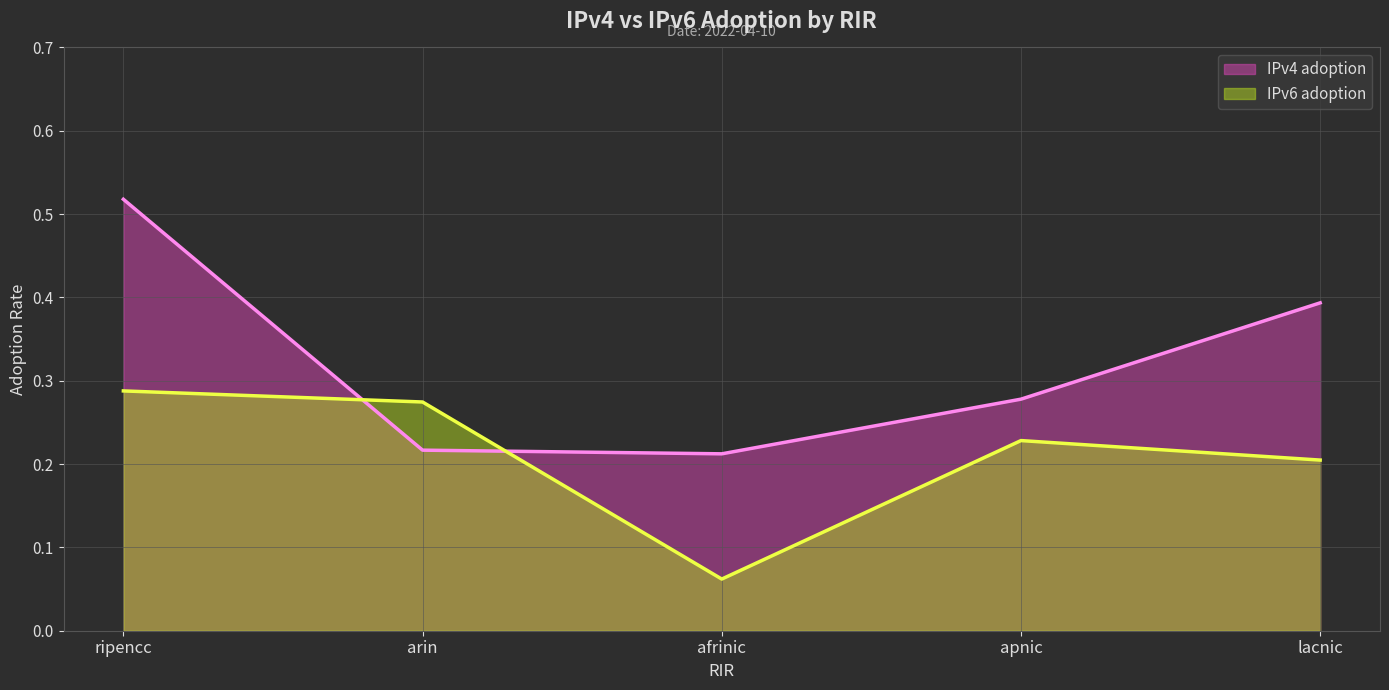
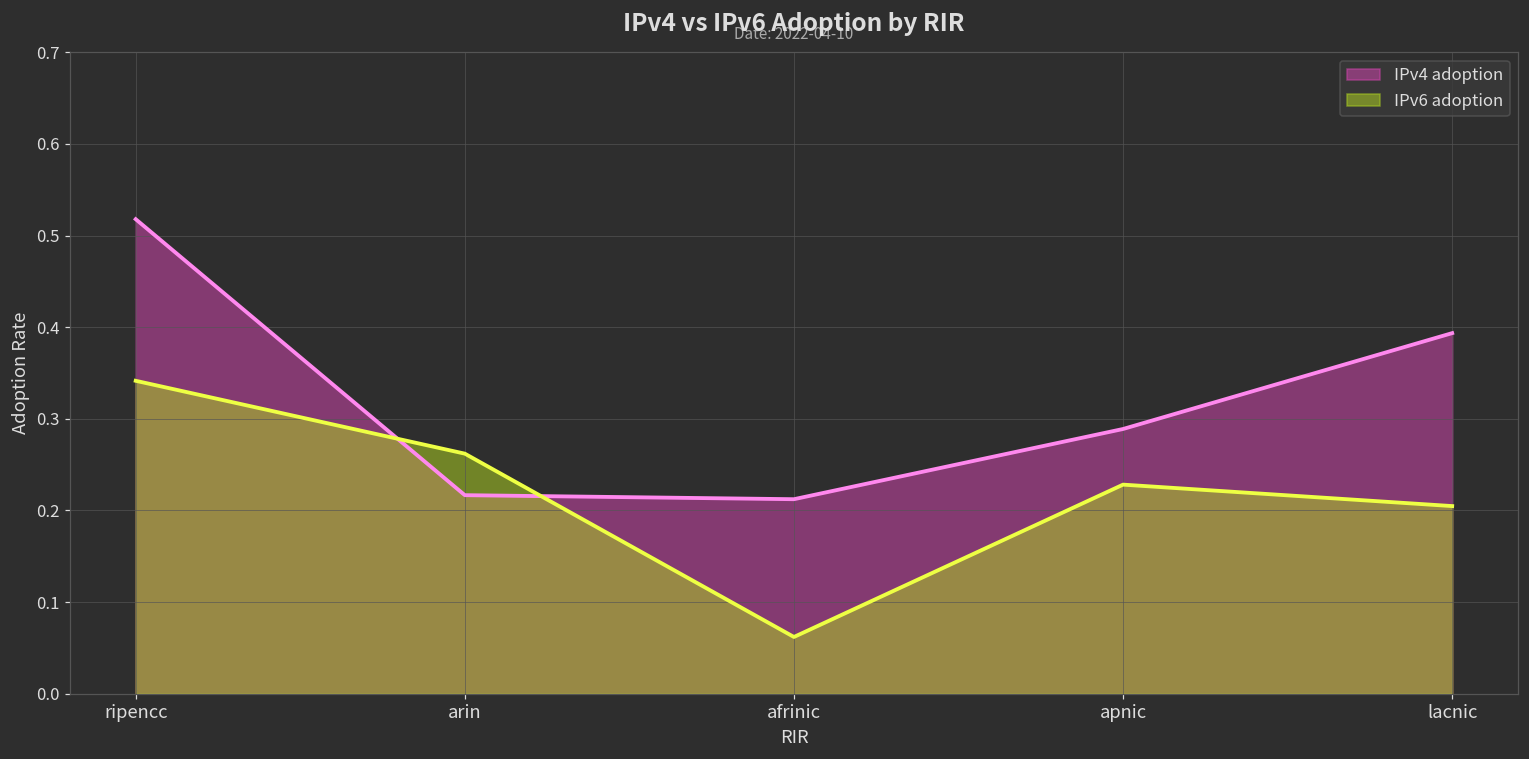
  {
    "IPv4 adoption": {
      "ripencc": 0.52,
      "arin": 0.22,
      "afrinic": 0.21,
-     "apnic": 0.28,
+     "apnic": 0.29,
      "lacnic": 0.39
    },
    "IPv6 adoption": {
-     "ripencc": 0.29,
-     "arin": 0.27,
+     "ripencc": 0.34,
+     "arin": 0.26,
      "afrinic": 0.06,
      "apnic": 0.23,
      "lacnic": 0.20
    }
  }
